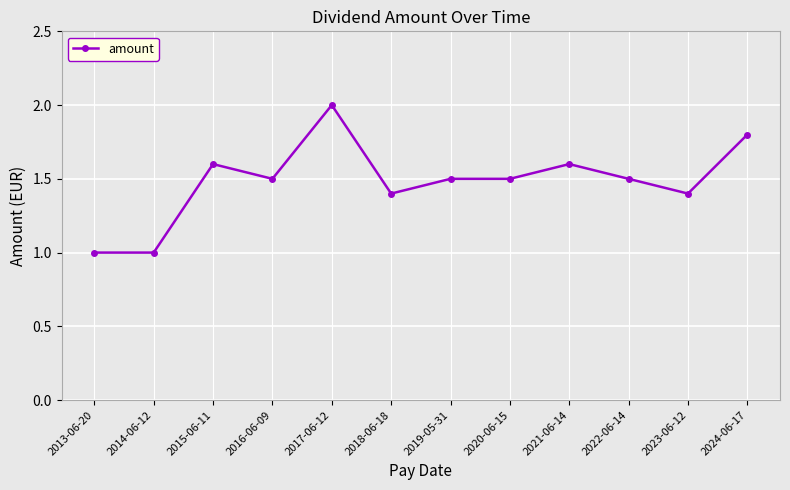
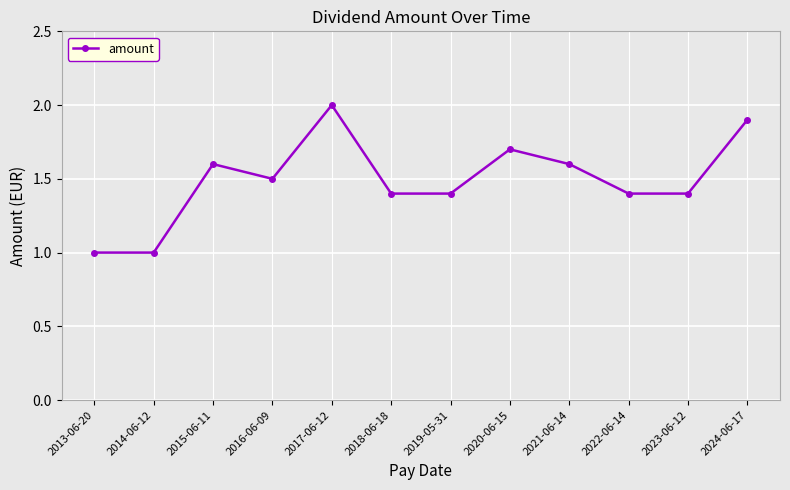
  {
    "2013-06-20": 1.0,
    "2014-06-12": 1.0,
    "2015-06-11": 1.6,
    "2016-06-09": 1.5,
    "2017-06-12": 2.0,
    "2018-06-18": 1.4,
-   "2019-05-31": 1.5,
-   "2020-06-15": 1.5,
+   "2019-05-31": 1.4,
+   "2020-06-15": 1.7,
    "2021-06-14": 1.6,
-   "2022-06-14": 1.5,
+   "2022-06-14": 1.4,
    "2023-06-12": 1.4,
-   "2024-06-17": 1.8
+   "2024-06-17": 1.9
  }
